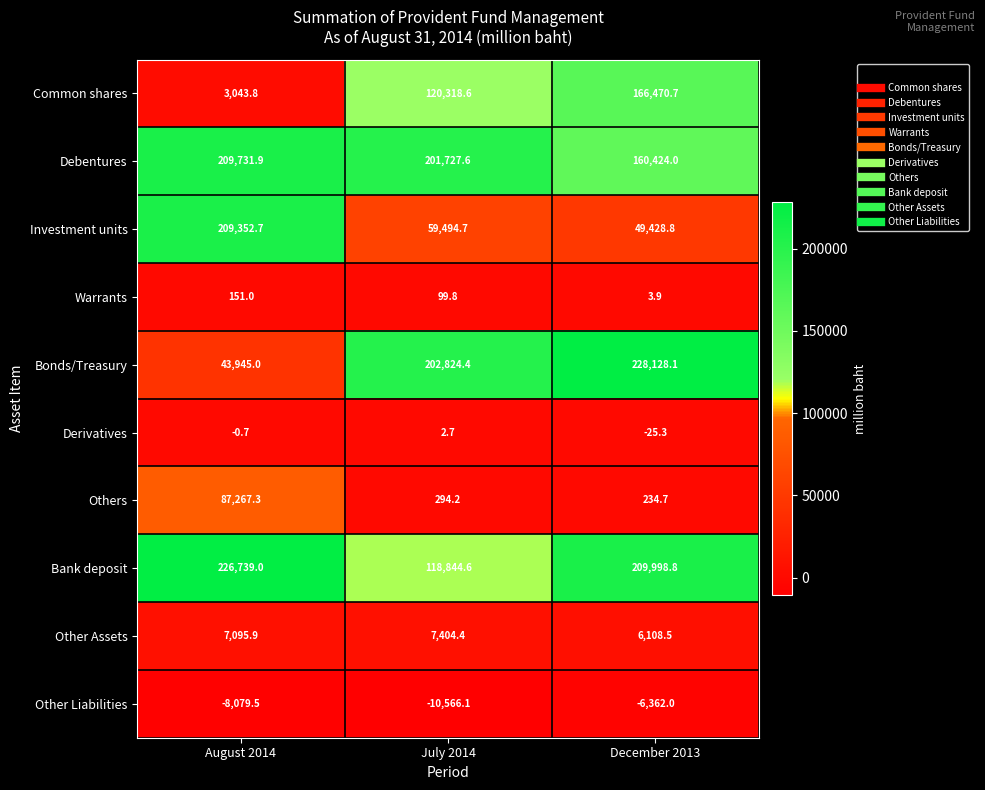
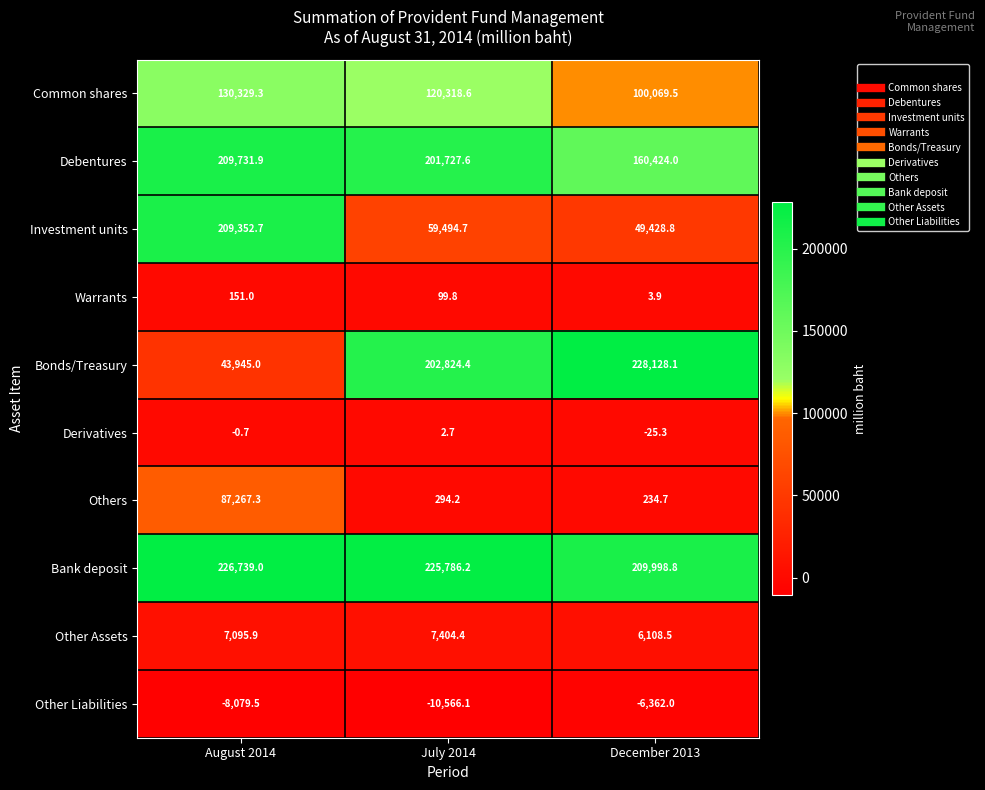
  {
    "Common shares": {
-     "August 2014": "3,043.8",
+     "August 2014": "130,329.3",
      "July 2014": "120,318.6",
-     "December 2013": "166,470.7"
+     "December 2013": "100,069.5"
    },
    "Debentures": {
      "August 2014": "209,731.9",
      "July 2014": "201,727.6",
      "December 2013": "160,424.0"
    },
    "Investment units": {
      "August 2014": "209,352.7",
      "July 2014": "59,494.7",
      "December 2013": "49,428.8"
    },
    "Warrants": {
      "August 2014": "151.0",
      "July 2014": "99.8",
      "December 2013": "3.9"
    },
    "Bonds/Treasury": {
      "August 2014": "43,945.0",
      "July 2014": "202,824.4",
      "December 2013": "228,128.1"
    },
    "Derivatives": {
      "August 2014": "-0.7",
      "July 2014": "2.7",
      "December 2013": "-25.3"
    },
    "Others": {
      "August 2014": "87,267.3",
      "July 2014": "294.2",
      "December 2013": "234.7"
    },
    "Bank deposit": {
      "August 2014": "226,739.0",
-     "July 2014": "118,844.6",
+     "July 2014": "225,786.2",
      "December 2013": "209,998.8"
    },
    "Other Assets": {
      "August 2014": "7,095.9",
      "July 2014": "7,404.4",
      "December 2013": "6,108.5"
    },
    "Other Liabilities": {
      "August 2014": "-8,079.5",
      "July 2014": "-10,566.1",
      "December 2013": "-6,362.0"
    }
  }
